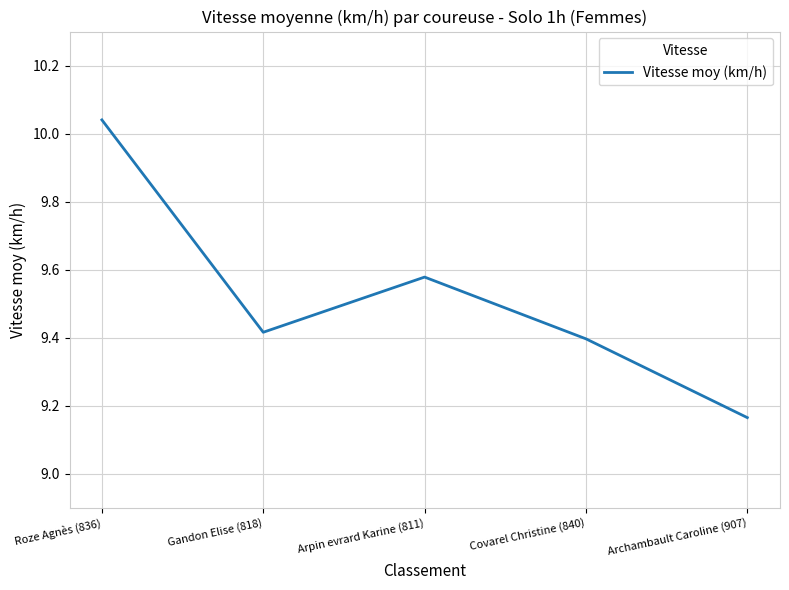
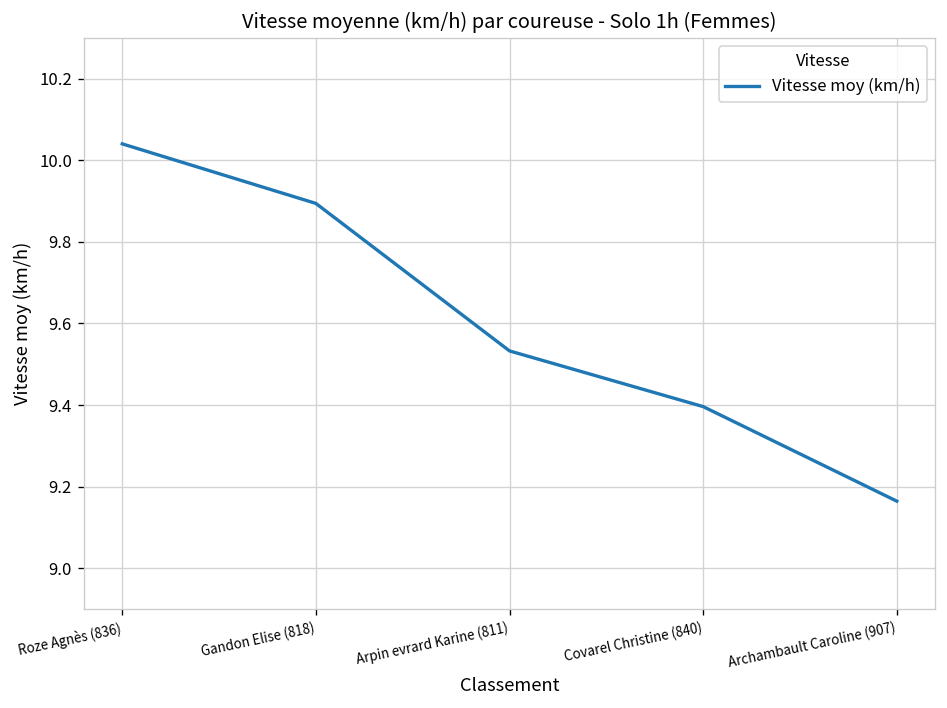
  {
    "Roze Agnès (836)": 10.04,
-   "Gandon Elise (818)": 9.42,
-   "Arpin evrard Karine (811)": 9.58,
+   "Gandon Elise (818)": 9.89,
+   "Arpin evrard Karine (811)": 9.53,
    "Covarel Christine (840)": 9.40,
    "Archambault Caroline (907)": 9.16
  }
